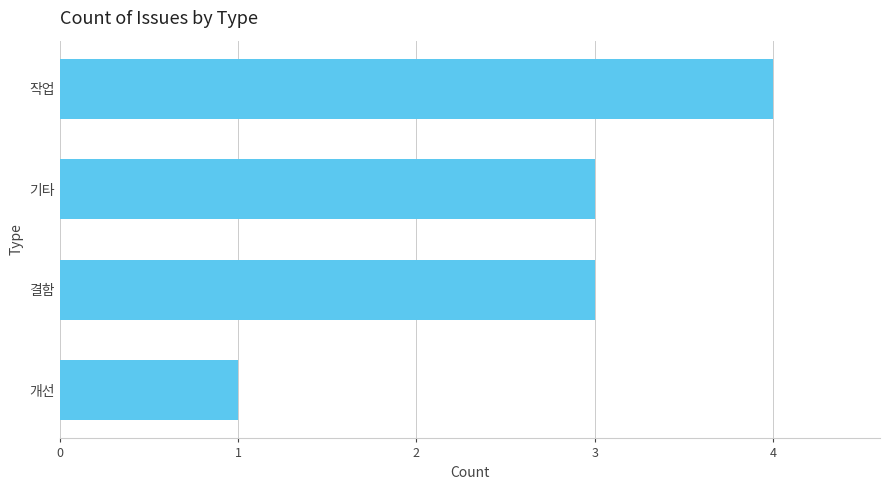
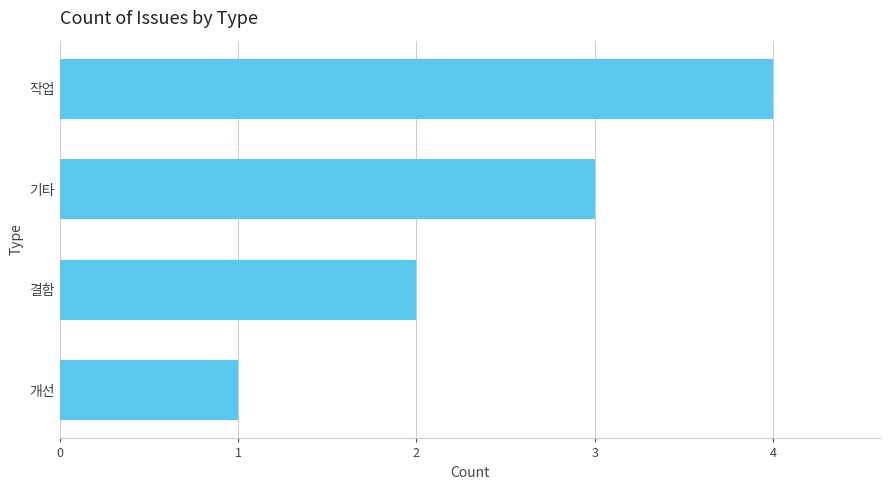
  {
    "작업": 4,
    "기타": 3,
-   "결함": 3,
+   "결함": 2,
    "개선": 1
  }
